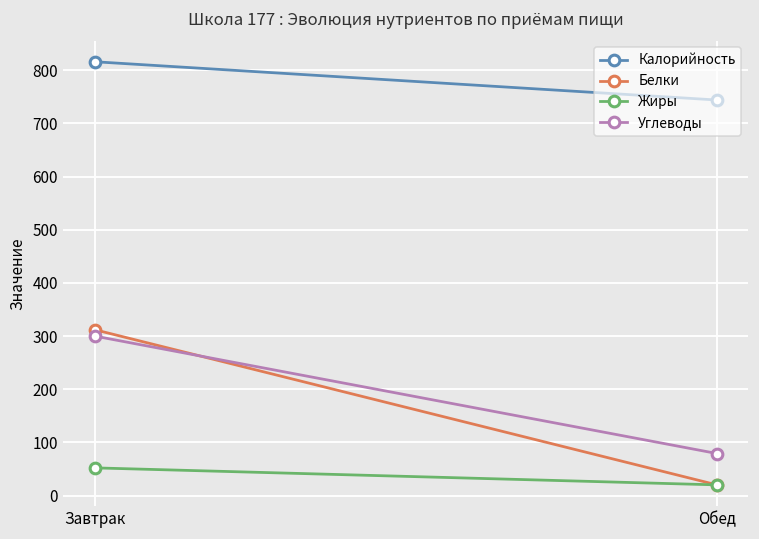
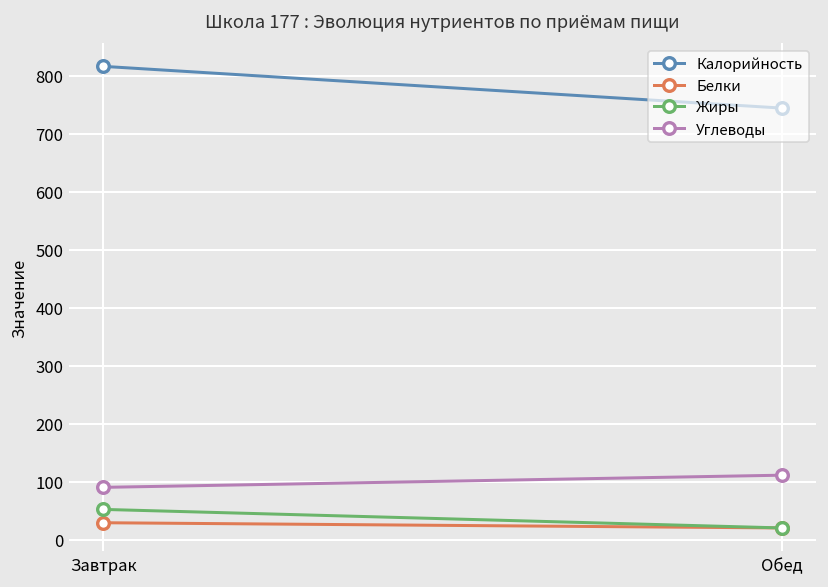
  {
    "Калорийность": {
      "Завтрак": 820
    },
    "Белки": {
-     "Завтрак": 310
+     "Завтрак": 30
    },
    "Жиры": {
      "Завтрак": 50
    },
    "Углеводы": {
-     "Завтрак": 300,
-     "Обед": 80
+     "Завтрак": 90,
+     "Обед": 110
    }
  }
